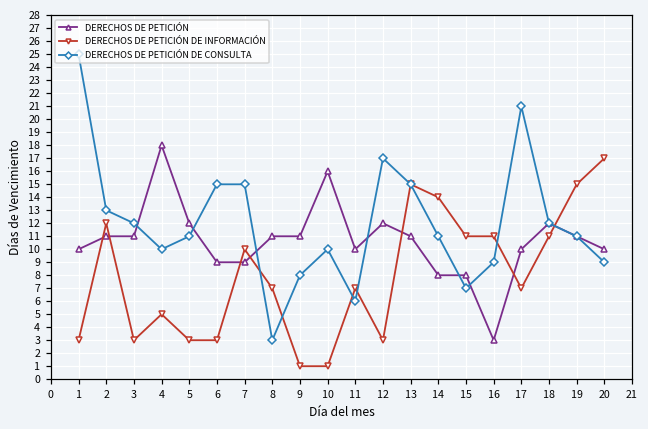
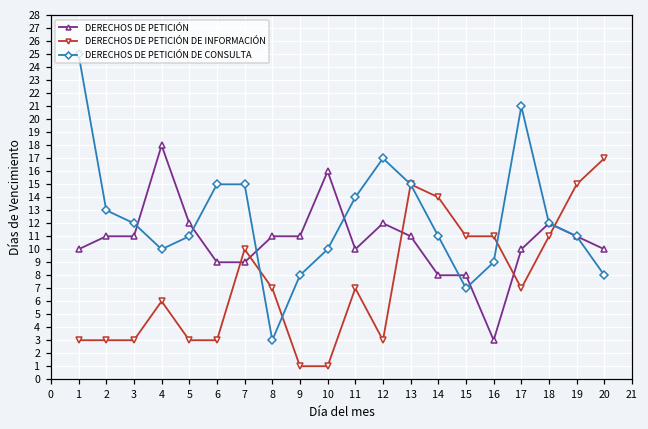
  {
    "DERECHOS DE PETICIÓN": {
      "1": 10,
      "2": 11,
      "3": 11,
      "4": 18,
      "5": 12,
      "6": 9,
      "7": 9,
      "8": 11,
      "9": 11,
      "10": 16,
      "11": 10,
      "12": 12,
      "13": 11,
      "14": 8,
      "15": 8,
      "16": 3,
      "17": 10,
      "20": 10
    },
    "DERECHOS DE PETICIÓN DE INFORMACIÓN": {
      "1": 3,
-     "2": 12,
+     "2": 3,
      "3": 3,
-     "4": 5,
+     "4": 6,
      "5": 3,
      "6": 3,
      "7": 10,
      "8": 7,
      "9": 1,
      "10": 1,
      "11": 7,
      "12": 3,
      "14": 14,
      "15": 11,
      "16": 11,
      "17": 7,
      "18": 11,
      "19": 15,
      "20": 17
    },
    "DERECHOS DE PETICIÓN DE CONSULTA": {
      "2": 13,
      "3": 12,
      "4": 10,
      "5": 11,
      "6": 15,
      "7": 15,
      "8": 3,
      "9": 8,
      "10": 10,
-     "11": 6,
+     "11": 14,
      "12": 17,
      "14": 11,
      "15": 7,
      "16": 9,
      "17": 21,
-     "20": 9
+     "20": 8
    }
  }
